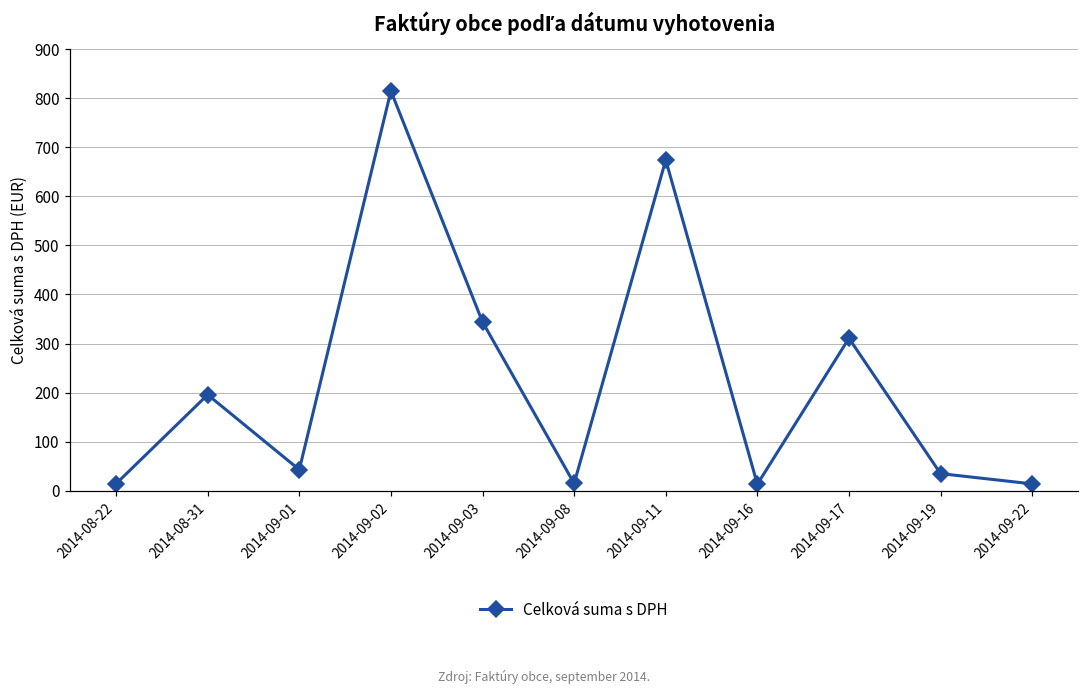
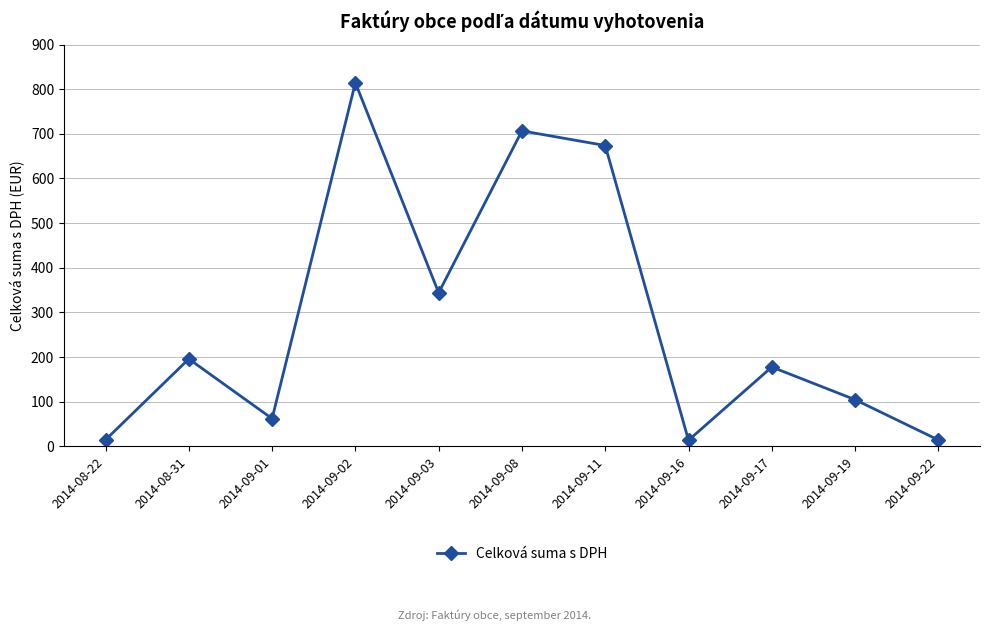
  {
    "2014-08-22": 10,
    "2014-08-31": 200,
-   "2014-09-01": 40,
+   "2014-09-01": 60,
    "2014-09-02": 810,
    "2014-09-03": 340,
-   "2014-09-08": 20,
+   "2014-09-08": 710,
    "2014-09-11": 670,
    "2014-09-16": 10,
-   "2014-09-17": 310,
-   "2014-09-19": 30,
+   "2014-09-17": 180,
+   "2014-09-19": 100,
    "2014-09-22": 10
  }
